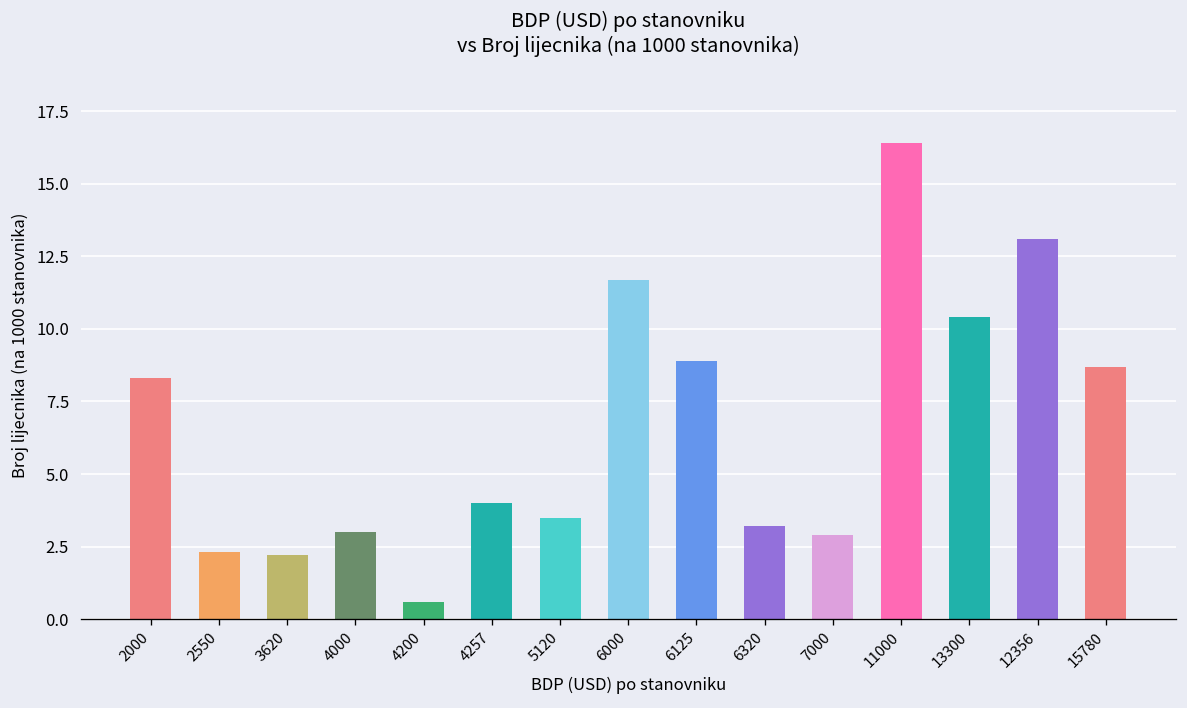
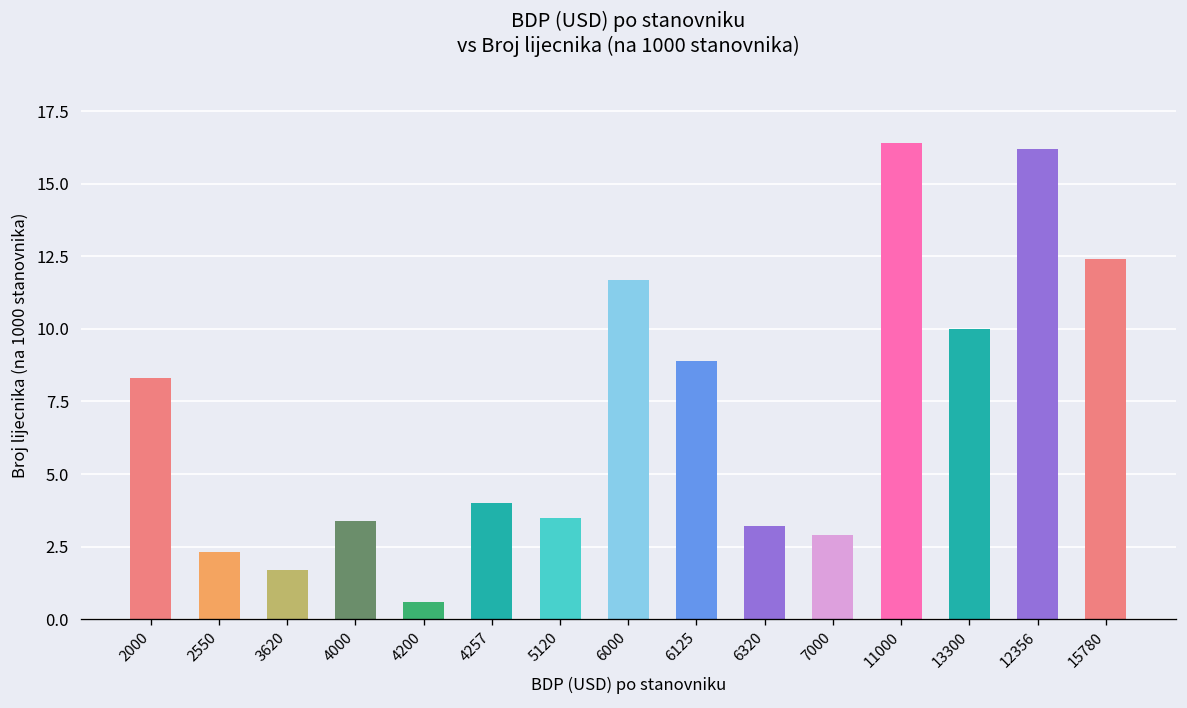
  {
    "2000": 8.3,
    "2550": 2.3,
-   "3620": 2.2,
-   "4000": 3.0,
+   "3620": 1.7,
+   "4000": 3.4,
    "4200": 0.6,
    "4257": 4.0,
    "5120": 3.5,
    "6000": 11.7,
    "6125": 8.9,
    "6320": 3.2,
    "7000": 2.9,
    "11000": 16.4,
-   "13300": 10.4,
-   "12356": 13.1,
-   "15780": 8.7
+   "13300": 10.0,
+   "12356": 16.2,
+   "15780": 12.4
  }
